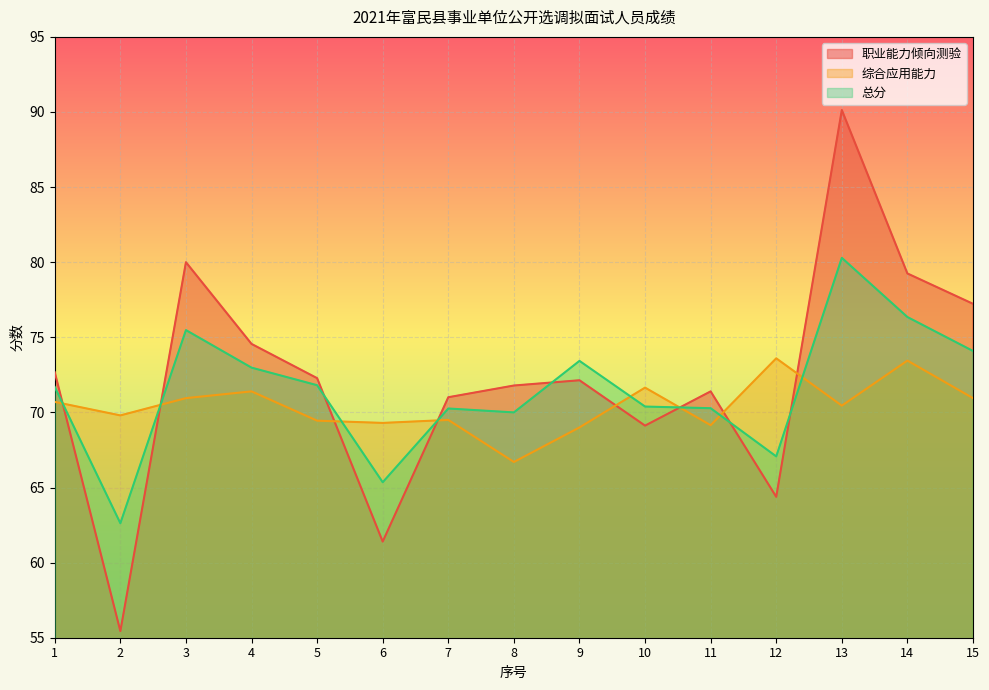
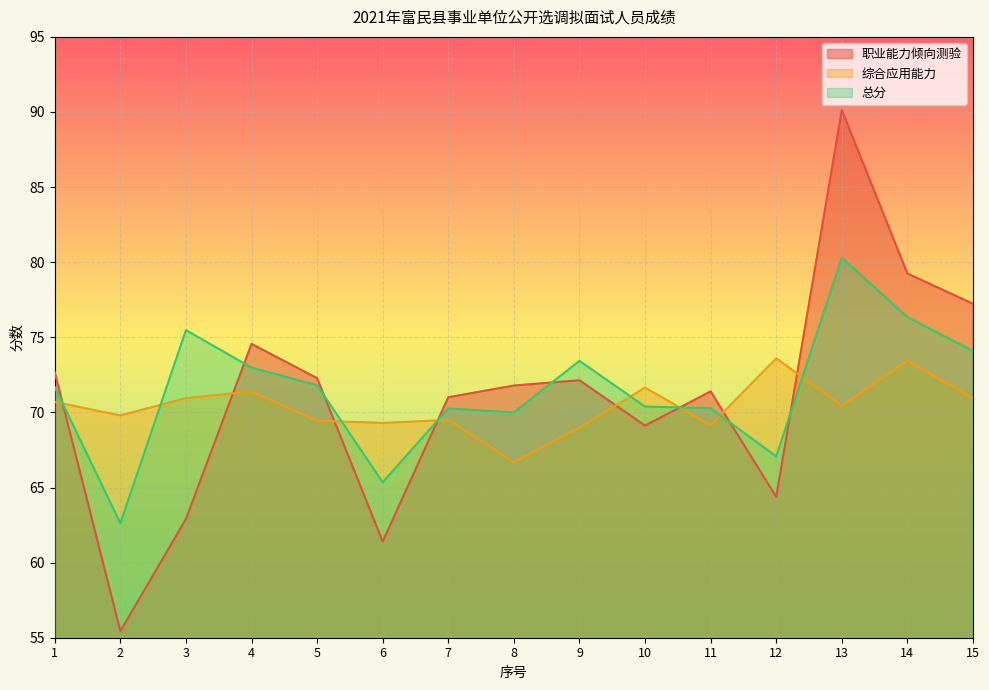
  {
    "职业能力倾向测验": {
      "1": 72.7,
      "2": 55.4,
-     "3": 80.0,
+     "3": 62.9,
      "4": 74.6,
      "5": 72.3,
      "6": 61.4,
      "7": 71.0,
      "8": 71.8,
      "9": 72.1,
      "10": 69.1,
      "11": 71.4,
      "12": 64.4,
      "13": 90.1,
      "14": 79.3,
      "15": 77.2
    },
    "综合应用能力": {
      "1": 70.7,
      "2": 69.8,
      "3": 71.0,
      "4": 71.4,
      "5": 69.5,
      "6": 69.3,
      "7": 69.5,
      "8": 66.7,
      "9": 69.0,
      "10": 71.7,
      "11": 69.2,
      "12": 73.6,
      "13": 70.5,
      "14": 73.5,
      "15": 71.0
    },
    "总分": {
      "1": 71.7,
      "2": 62.6,
      "3": 75.5,
      "4": 73.0,
      "5": 71.8,
      "6": 65.4,
      "7": 70.3,
      "8": 70.0,
      "9": 73.4,
      "10": 70.4,
      "11": 70.3,
      "12": 67.1,
      "13": 80.3,
      "14": 76.4,
      "15": 74.1
    }
  }
